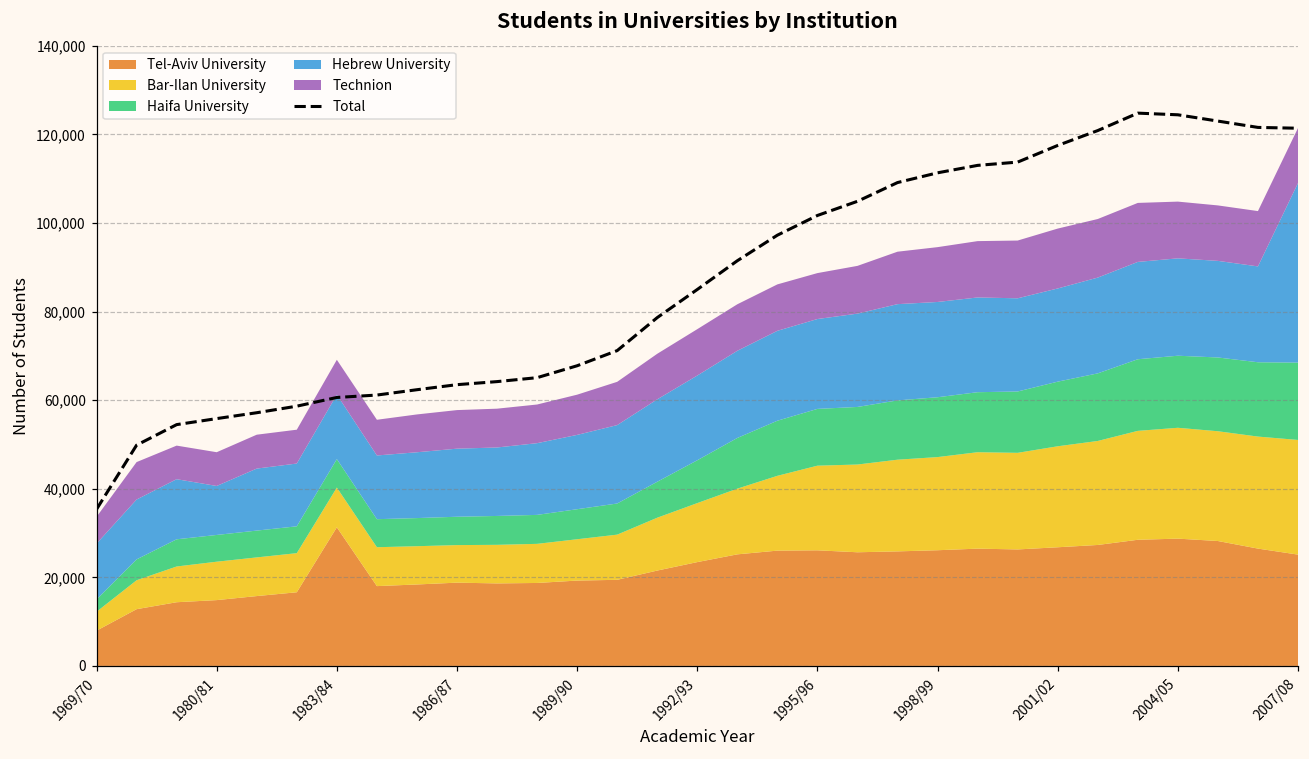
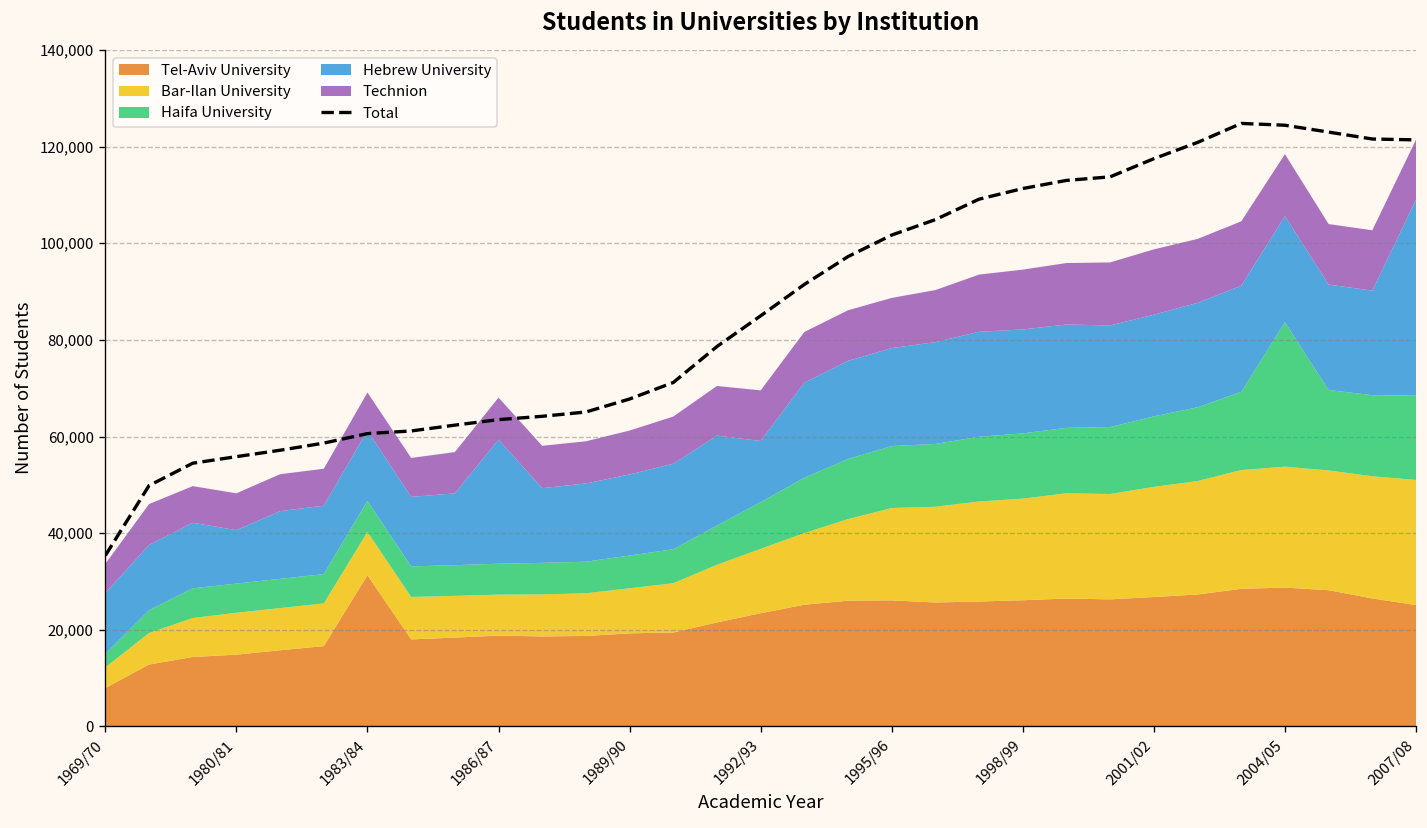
  {
    "Total": {
      "1969/70": "35,000",
      "1980/81": "56,000",
      "1986/87": "64,000",
      "1989/90": "68,000",
      "1992/93": "85,000",
      "1995/96": "102,000",
      "1998/99": "111,000",
      "2001/02": "118,000",
      "2004/05": "124,000"
    },
    "Tel-Aviv University": {
      "1969/70": "8,000",
      "1980/81": "15,000",
      "1983/84": "31,000",
      "1986/87": "19,000",
      "1989/90": "19,000",
      "1992/93": "23,000",
      "1995/96": "26,000",
      "1998/99": "26,000",
      "2001/02": "27,000",
      "2004/05": "29,000",
      "2007/08": "25,000"
    },
    "Bar-Ilan University": {
      "1969/70": "4,000",
      "1980/81": "9,000",
      "1983/84": "9,000",
      "1986/87": "8,000",
      "1989/90": "9,000",
      "1992/93": "13,000",
      "1995/96": "19,000",
      "1998/99": "21,000",
      "2001/02": "23,000",
      "2004/05": "25,000",
      "2007/08": "26,000"
    },
    "Haifa University": {
      "1969/70": "3,000",
      "1980/81": "6,000",
      "1983/84": "6,000",
      "1986/87": "6,000",
      "1989/90": "7,000",
      "1992/93": "10,000",
      "1995/96": "13,000",
      "1998/99": "14,000",
      "2001/02": "15,000",
-     "2004/05": "16,000",
+     "2004/05": "30,000",
      "2007/08": "17,000"
    },
    "Hebrew University": {
      "1969/70": "13,000",
      "1980/81": "11,000",
-     "1986/87": "15,000",
+     "1986/87": "26,000",
      "1989/90": "17,000",
-     "1992/93": "19,000",
+     "1992/93": "13,000",
      "1995/96": "20,000",
      "1998/99": "22,000",
      "2001/02": "21,000",
      "2004/05": "22,000",
      "2007/08": "41,000"
    },
    "Technion": {
      "1969/70": "6,000",
      "1980/81": "8,000",
      "1983/84": "8,000",
      "1986/87": "9,000",
      "1989/90": "9,000",
      "1992/93": "10,000",
      "1995/96": "10,000",
      "1998/99": "12,000",
      "2001/02": "14,000",
      "2004/05": "13,000"
    }
  }
